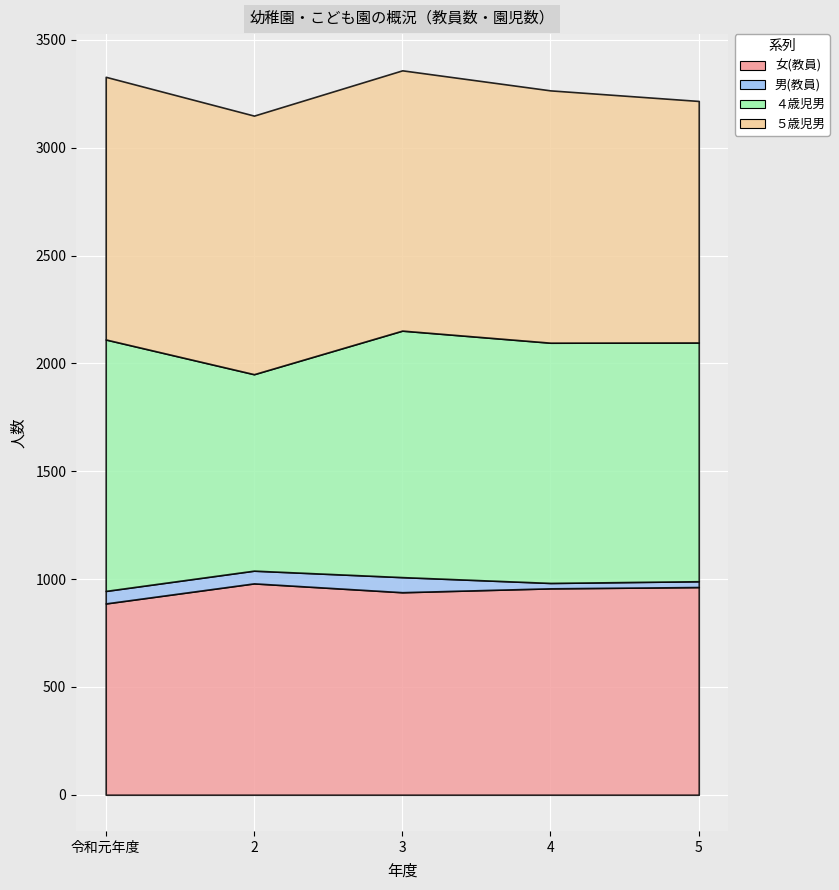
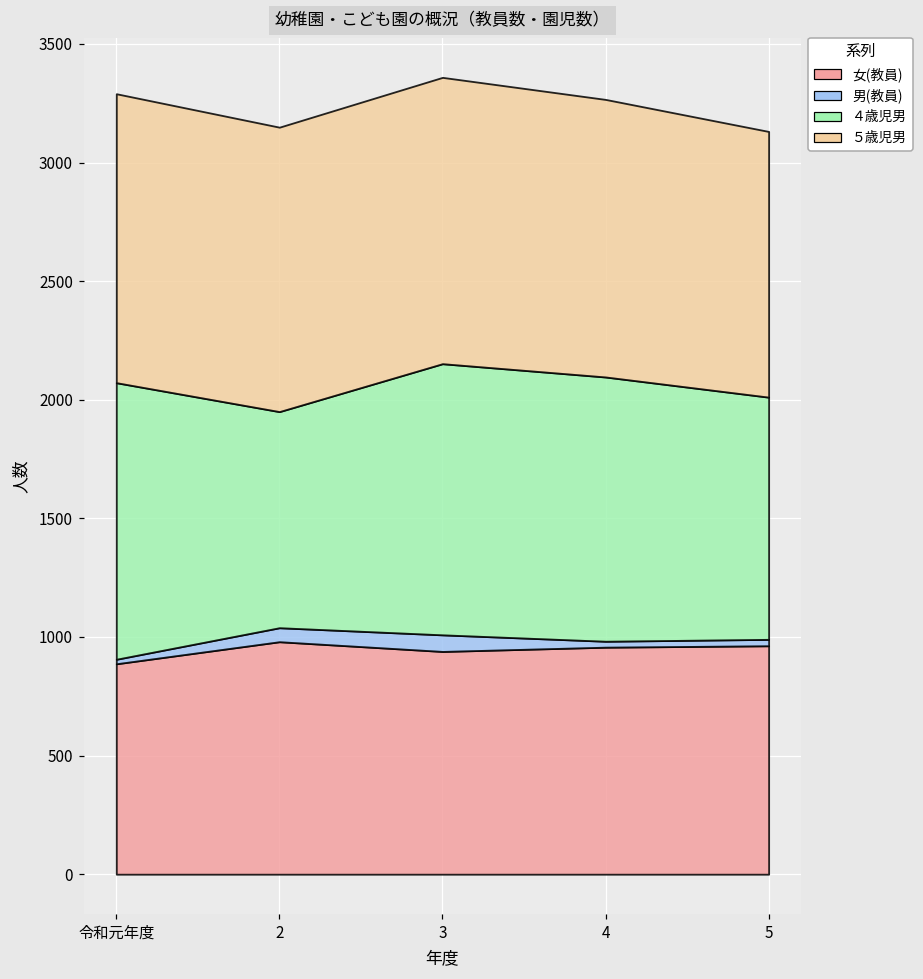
  {
    "男(教員)": {
-     "令和元年度": 60,
+     "令和元年度": 20,
      "2": 60,
      "3": 70,
      "4": 30,
      "5": 30
    },
    "４歳児男": {
      "令和元年度": 1170,
      "2": 910,
      "3": 1140,
      "4": 1110,
-     "5": 1110
+     "5": 1020
    }
  }
